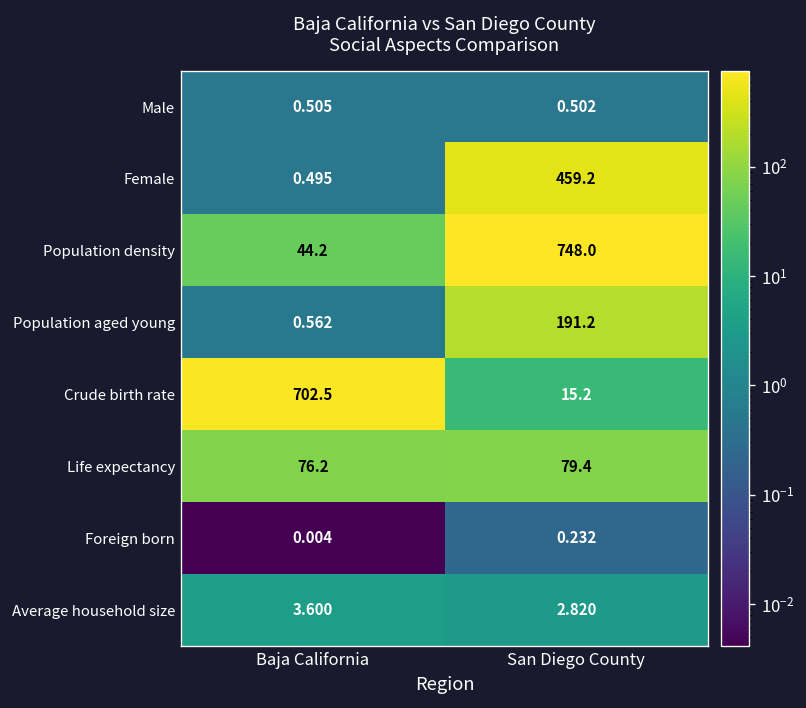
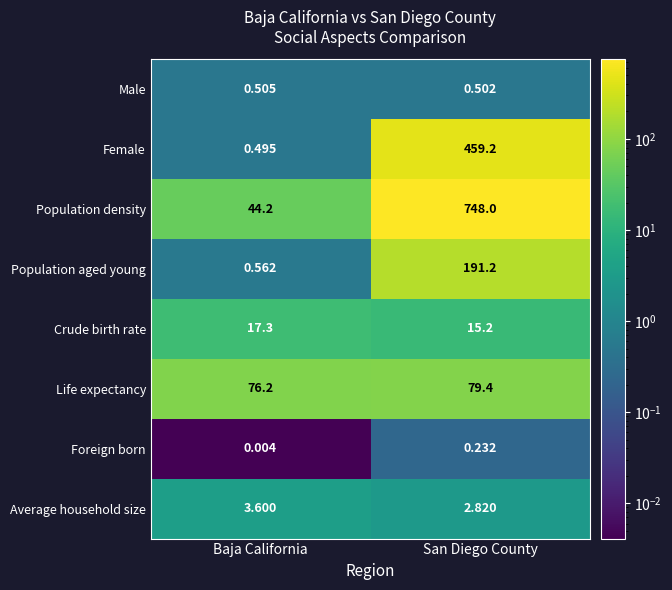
  {
    "Male": {
      "Baja California": 0.505,
      "San Diego County": 0.502
    },
    "Female": {
      "Baja California": 0.495,
      "San Diego County": 459.2
    },
    "Population density": {
      "Baja California": 44.2,
      "San Diego County": 748.0
    },
    "Population aged young": {
      "Baja California": 0.562,
      "San Diego County": 191.2
    },
    "Crude birth rate": {
-     "Baja California": 702.5,
+     "Baja California": 17.3,
      "San Diego County": 15.2
    },
    "Life expectancy": {
      "Baja California": 76.2,
      "San Diego County": 79.4
    },
    "Foreign born": {
      "Baja California": 0.004,
      "San Diego County": 0.232
    },
    "Average household size": {
      "Baja California": 3.600,
      "San Diego County": 2.820
    }
  }
